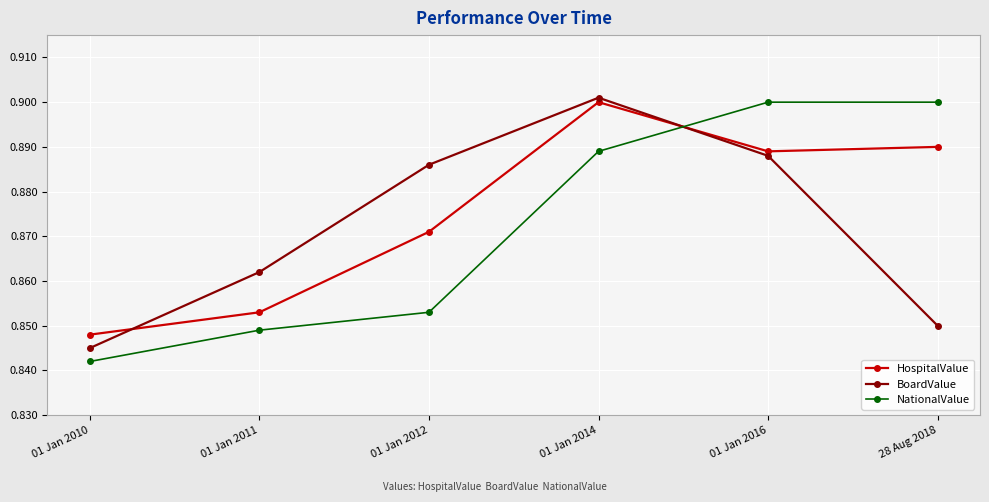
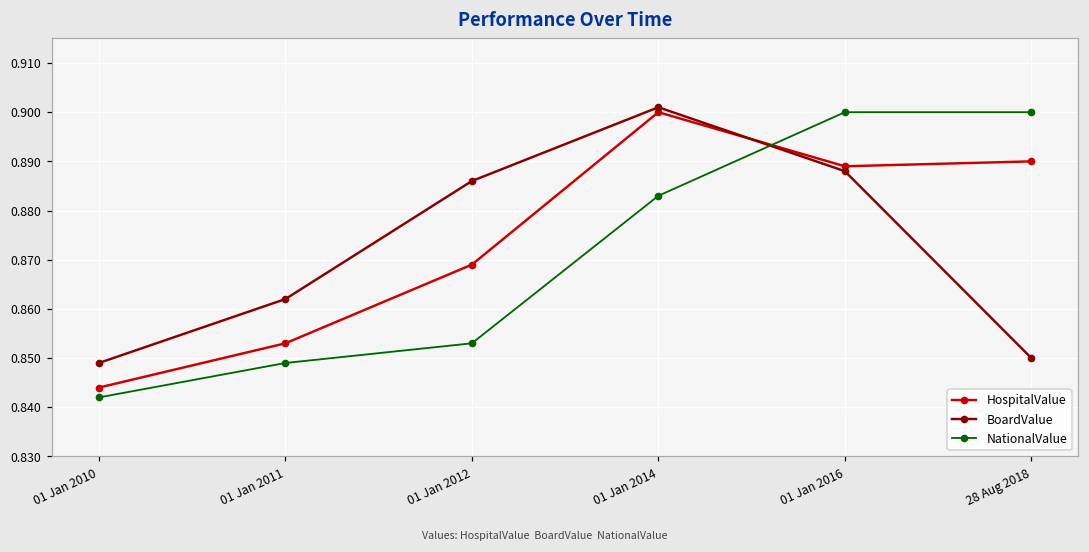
  {
    "HospitalValue": {
-     "01 Jan 2010": 0.848,
+     "01 Jan 2010": 0.844,
      "01 Jan 2011": 0.853,
-     "01 Jan 2012": 0.871,
+     "01 Jan 2012": 0.869,
      "01 Jan 2014": 0.900,
      "01 Jan 2016": 0.889,
      "28 Aug 2018": 0.890
    },
    "BoardValue": {
-     "01 Jan 2010": 0.845,
+     "01 Jan 2010": 0.849,
      "01 Jan 2011": 0.862,
      "01 Jan 2012": 0.886,
      "01 Jan 2014": 0.901,
      "01 Jan 2016": 0.888,
      "28 Aug 2018": 0.850
    },
    "NationalValue": {
      "01 Jan 2010": 0.842,
      "01 Jan 2011": 0.849,
      "01 Jan 2012": 0.853,
-     "01 Jan 2014": 0.889,
+     "01 Jan 2014": 0.883,
      "01 Jan 2016": 0.900,
      "28 Aug 2018": 0.900
    }
  }
